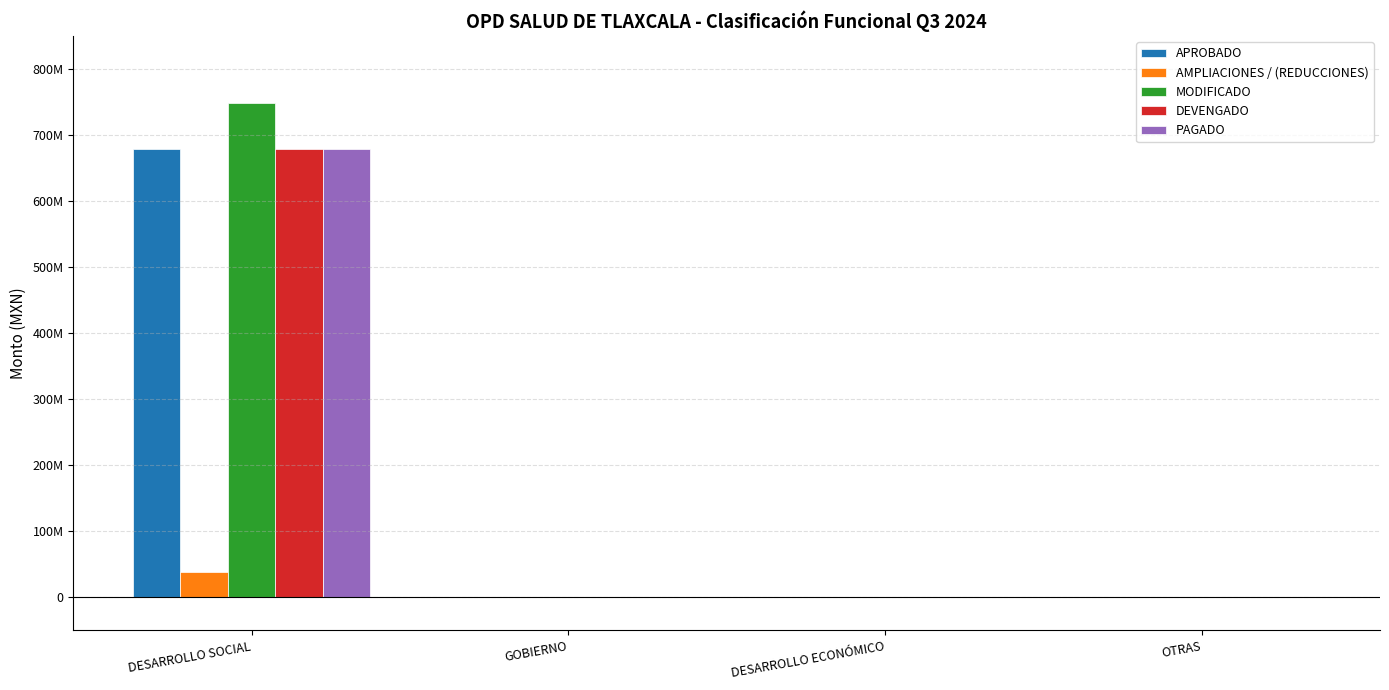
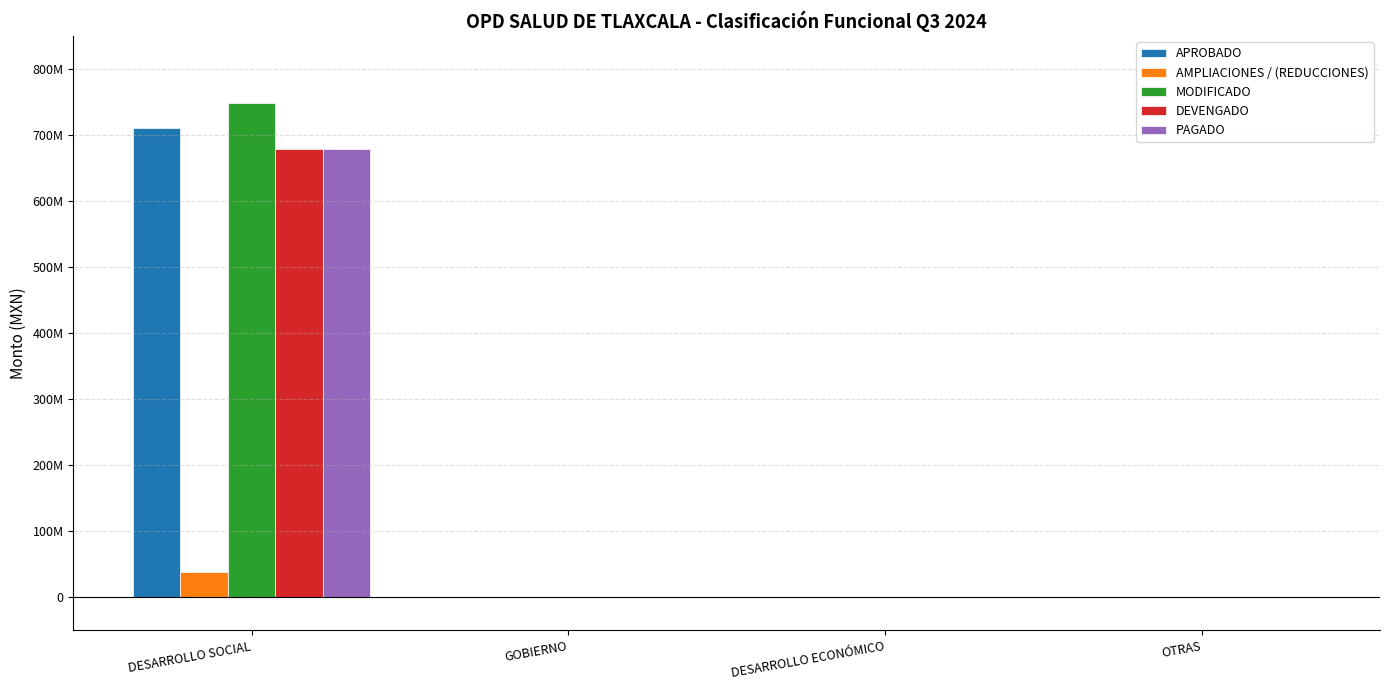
  {
    "APROBADO": {
-     "DESARROLLO SOCIAL": 680000000,
+     "DESARROLLO SOCIAL": 710000000,
      "GOBIERNO": 0,
      "DESARROLLO ECONÓMICO": 0,
      "OTRAS": 0
    },
    "AMPLIACIONES / (REDUCCIONES)": {
      "DESARROLLO SOCIAL": 40000000,
      "GOBIERNO": 0,
      "DESARROLLO ECONÓMICO": 0,
      "OTRAS": 0
    },
    "MODIFICADO": {
      "DESARROLLO SOCIAL": 750000000,
      "GOBIERNO": 0,
      "DESARROLLO ECONÓMICO": 0,
      "OTRAS": 0
    },
    "DEVENGADO": {
      "DESARROLLO SOCIAL": 680000000,
      "GOBIERNO": 0,
      "DESARROLLO ECONÓMICO": 0,
      "OTRAS": 0
    },
    "PAGADO": {
      "DESARROLLO SOCIAL": 680000000,
      "GOBIERNO": 0,
      "DESARROLLO ECONÓMICO": 0,
      "OTRAS": 0
    }
  }
